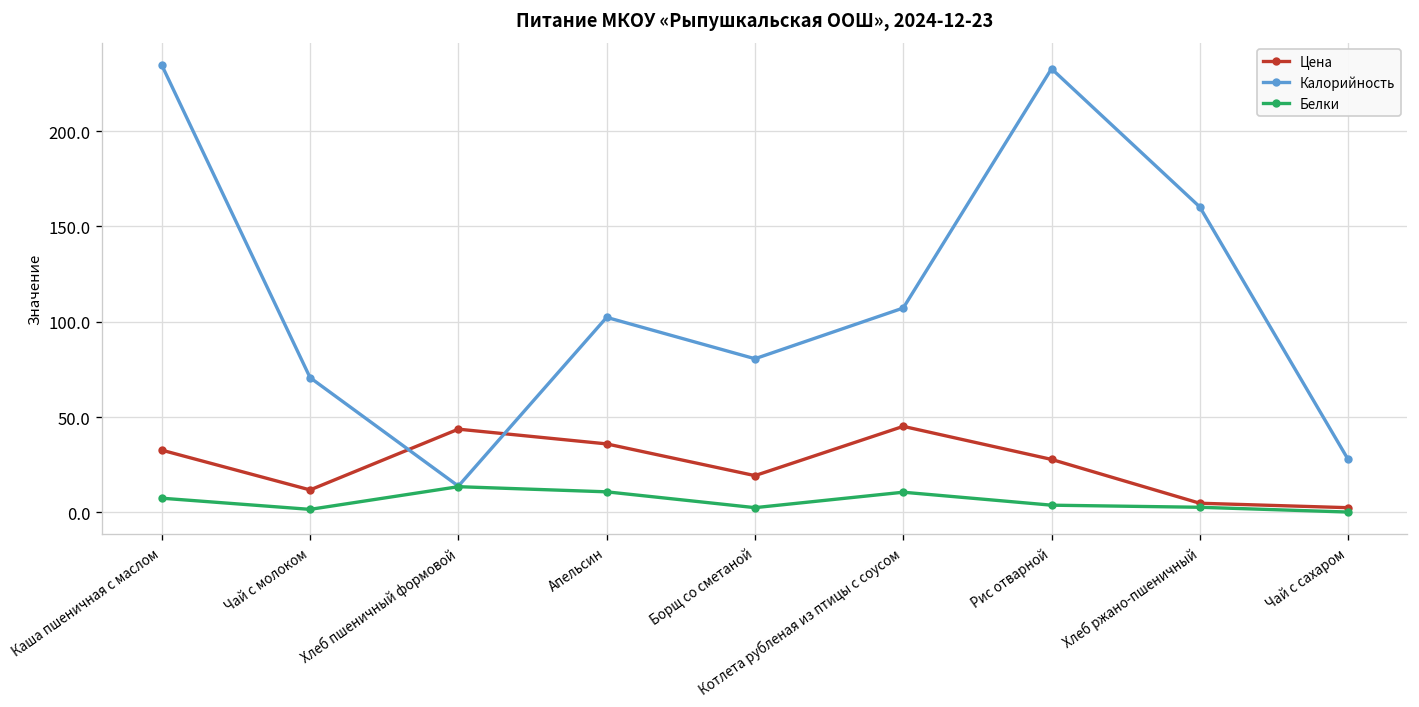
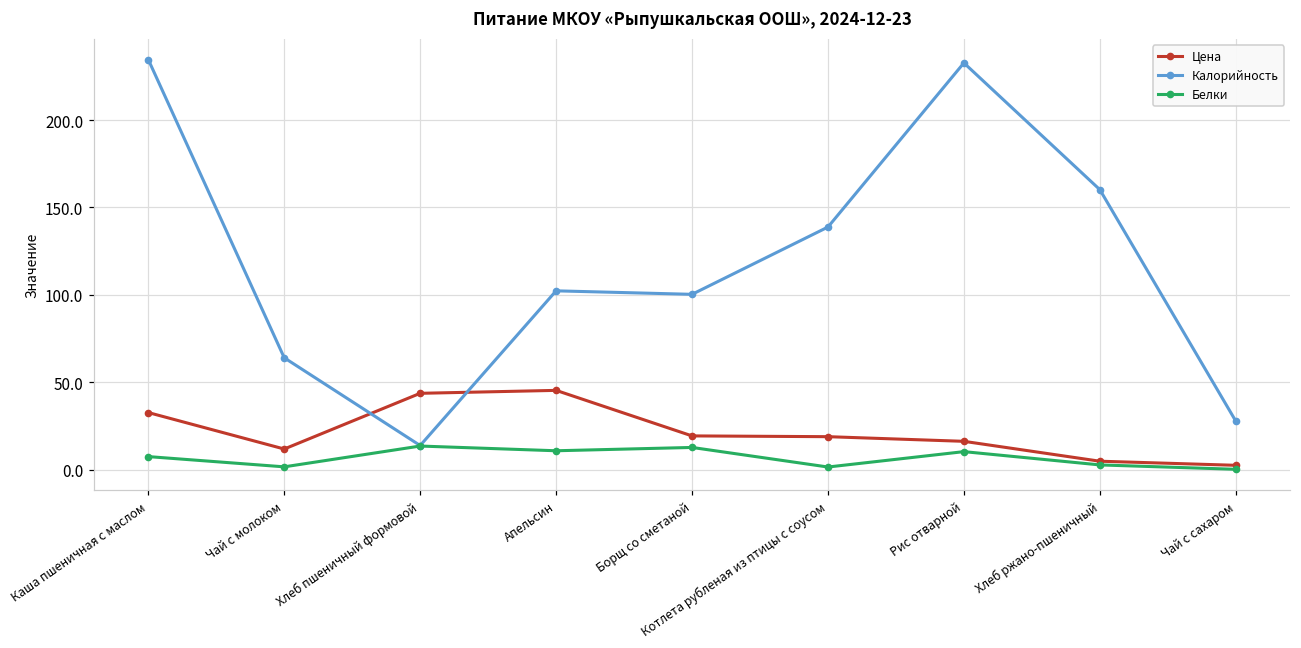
  {
    "Цена": {
      "Каша пшеничная с маслом": 33,
      "Чай с молоком": 12,
      "Хлеб пшеничный формовой": 44,
-     "Апельсин": 36,
+     "Апельсин": 45,
      "Борщ со сметаной": 19,
-     "Котлета рубленая из птицы с соусом": 45,
-     "Рис отварной": 28,
+     "Котлета рубленая из птицы с соусом": 19,
+     "Рис отварной": 16,
      "Хлеб ржано-пшеничный": 5,
      "Чай с сахаром": 2
    },
    "Калорийность": {
      "Каша пшеничная с маслом": 235,
-     "Чай с молоком": 71,
+     "Чай с молоком": 64,
      "Апельсин": 102,
-     "Борщ со сметаной": 81,
-     "Котлета рубленая из птицы с соусом": 107,
+     "Борщ со сметаной": 100,
+     "Котлета рубленая из птицы с соусом": 139,
      "Рис отварной": 233,
      "Хлеб ржано-пшеничный": 160,
      "Чай с сахаром": 28
    },
    "Белки": {
      "Каша пшеничная с маслом": 7,
      "Чай с молоком": 2,
      "Апельсин": 11,
-     "Борщ со сметаной": 3,
-     "Котлета рубленая из птицы с соусом": 11,
-     "Рис отварной": 4,
+     "Борщ со сметаной": 13,
+     "Котлета рубленая из птицы с соусом": 2,
+     "Рис отварной": 10,
      "Хлеб ржано-пшеничный": 3,
      "Чай с сахаром": 0
    }
  }
